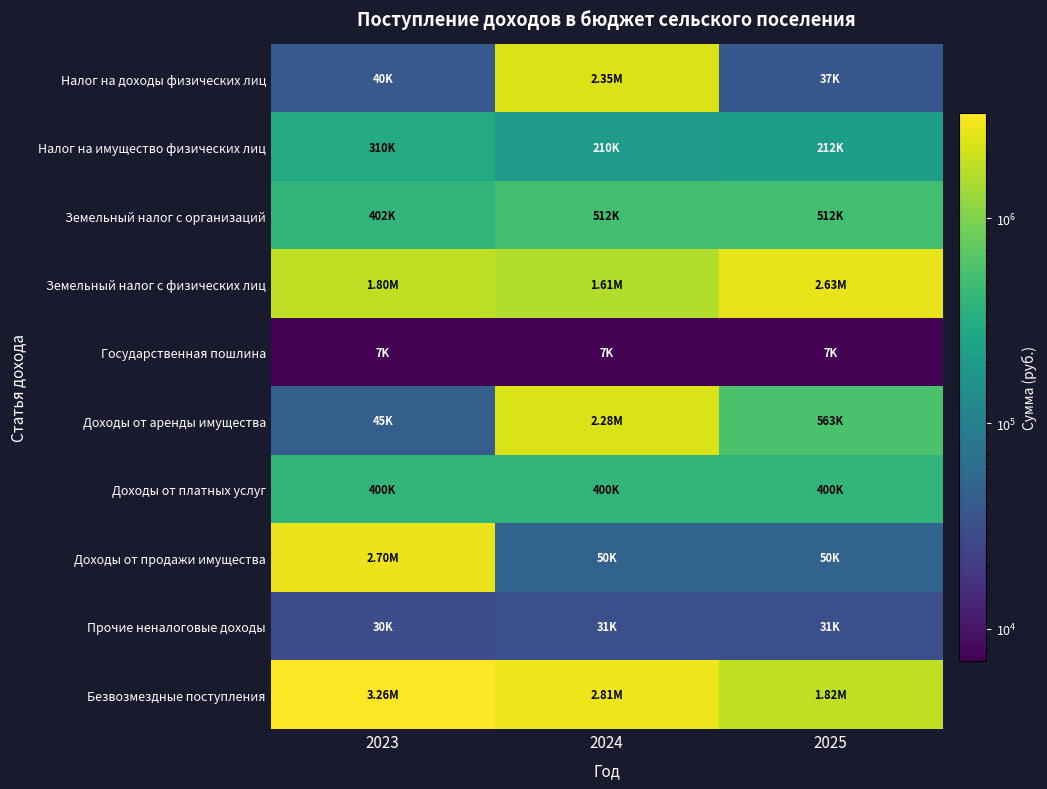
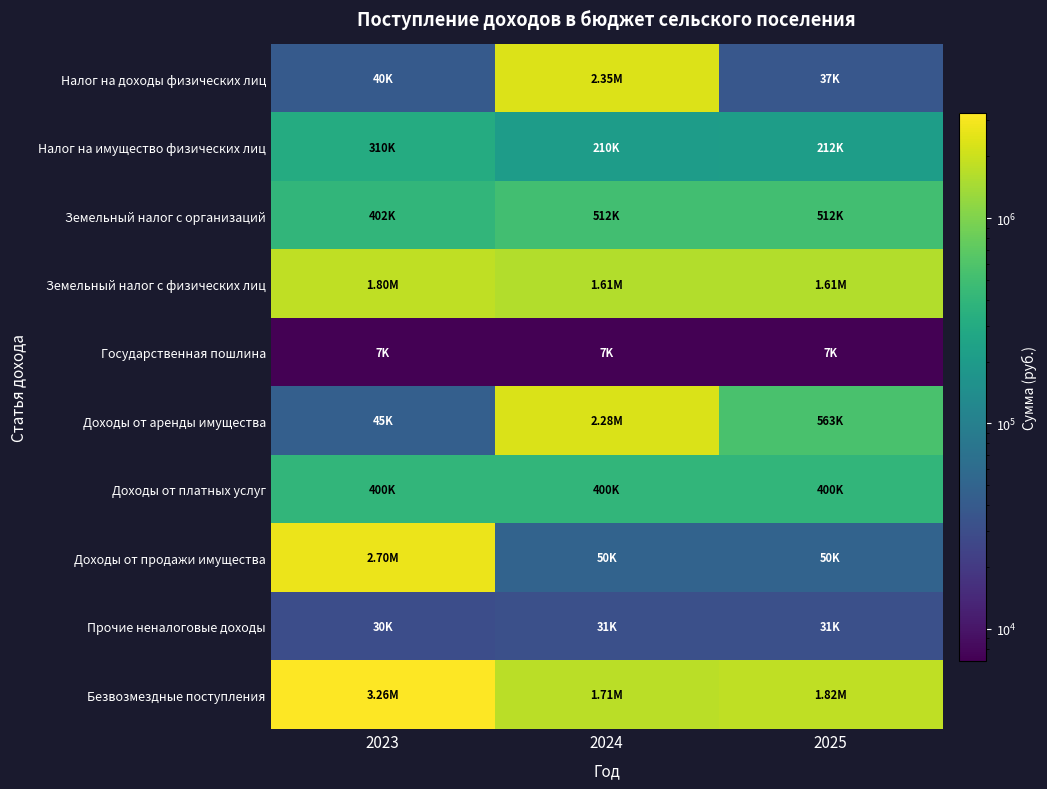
  {
    "Налог на доходы физических лиц": {
      "2023": "40K",
      "2024": "2.35M",
      "2025": "37K"
    },
    "Налог на имущество физических лиц": {
      "2023": "310K",
      "2024": "210K",
      "2025": "212K"
    },
    "Земельный налог с организаций": {
      "2023": "402K",
      "2024": "512K",
      "2025": "512K"
    },
    "Земельный налог с физических лиц": {
      "2023": "1.80M",
      "2024": "1.61M",
-     "2025": "2.63M"
+     "2025": "1.61M"
    },
    "Государственная пошлина": {
      "2023": "7K",
      "2024": "7K",
      "2025": "7K"
    },
    "Доходы от аренды имущества": {
      "2023": "45K",
      "2024": "2.28M",
      "2025": "563K"
    },
    "Доходы от платных услуг": {
      "2023": "400K",
      "2024": "400K",
      "2025": "400K"
    },
    "Доходы от продажи имущества": {
      "2023": "2.70M",
      "2024": "50K",
      "2025": "50K"
    },
    "Прочие неналоговые доходы": {
      "2023": "30K",
      "2024": "31K",
      "2025": "31K"
    },
    "Безвозмездные поступления": {
      "2023": "3.26M",
-     "2024": "2.81M",
+     "2024": "1.71M",
      "2025": "1.82M"
    }
  }
